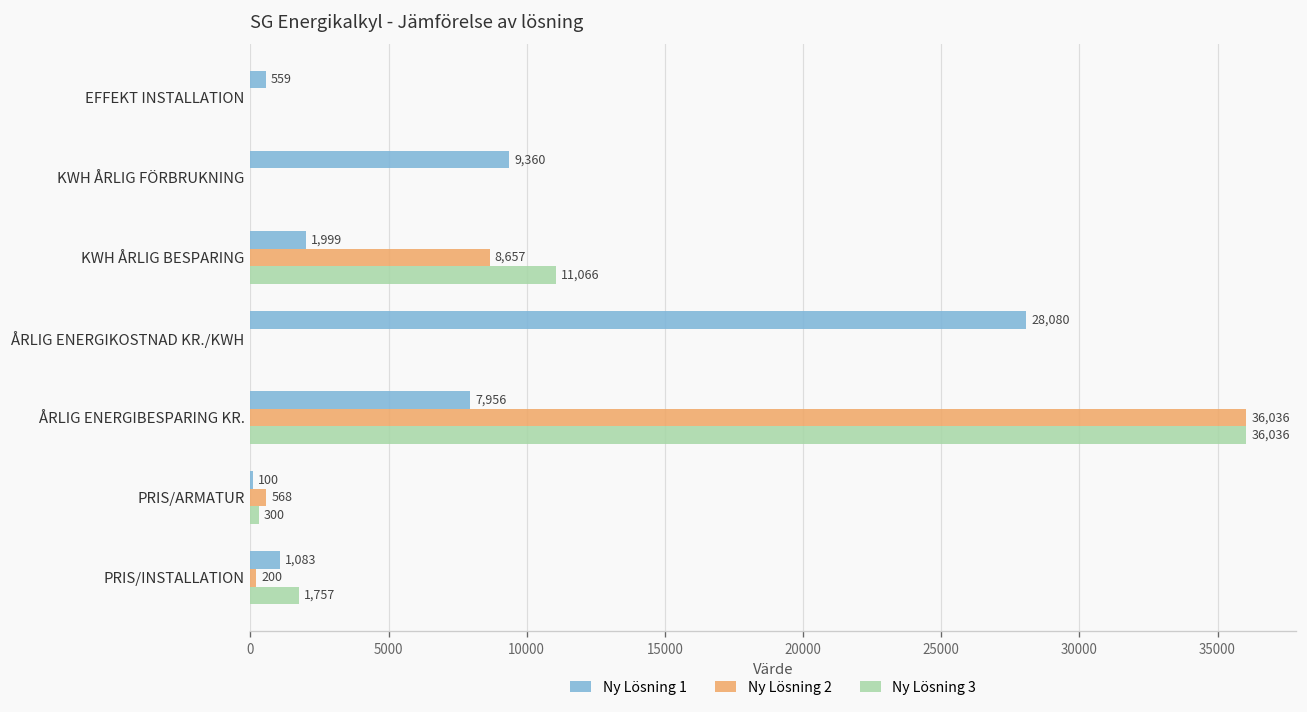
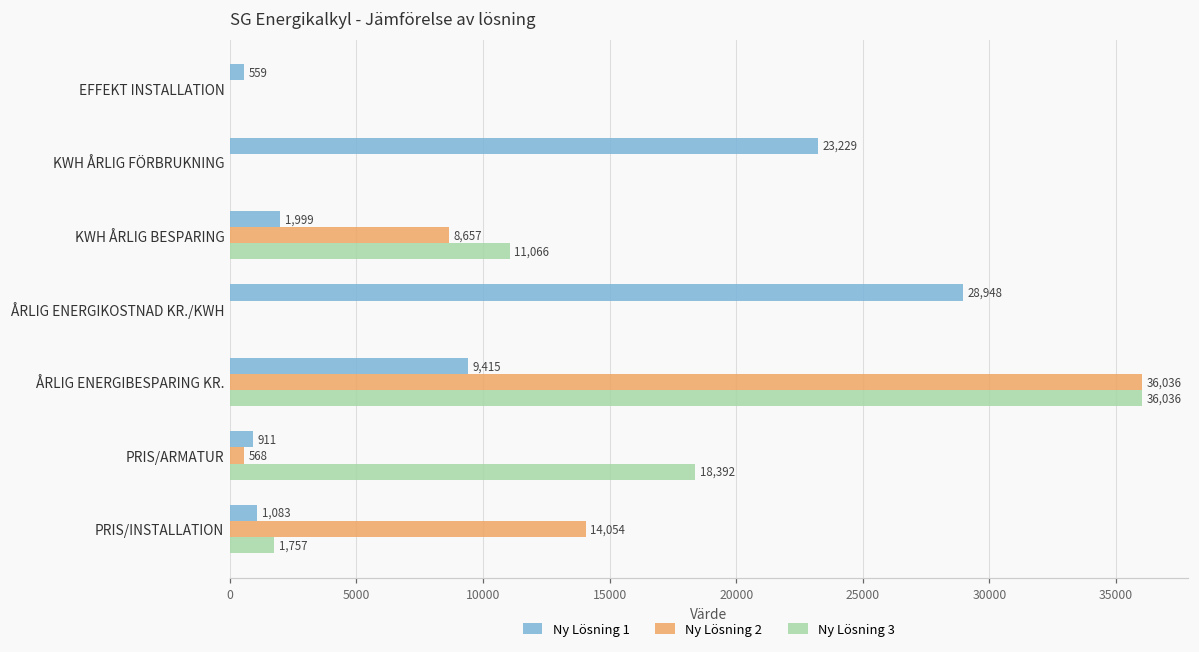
  {
    "Ny Lösning 1": {
      "EFFEKT INSTALLATION": "559",
-     "KWH ÅRLIG FÖRBRUKNING": "9,360",
+     "KWH ÅRLIG FÖRBRUKNING": "23,229",
      "KWH ÅRLIG BESPARING": "1,999",
-     "ÅRLIG ENERGIKOSTNAD KR./KWH": "28,080",
-     "ÅRLIG ENERGIBESPARING KR.": "7,956",
-     "PRIS/ARMATUR": "100",
+     "ÅRLIG ENERGIKOSTNAD KR./KWH": "28,948",
+     "ÅRLIG ENERGIBESPARING KR.": "9,415",
+     "PRIS/ARMATUR": "911",
      "PRIS/INSTALLATION": "1,083"
    },
    "Ny Lösning 2": {
      "KWH ÅRLIG BESPARING": "8,657",
      "ÅRLIG ENERGIBESPARING KR.": "36,036",
      "PRIS/ARMATUR": "568",
-     "PRIS/INSTALLATION": "200"
+     "PRIS/INSTALLATION": "14,054"
    },
    "Ny Lösning 3": {
      "KWH ÅRLIG BESPARING": "11,066",
      "ÅRLIG ENERGIBESPARING KR.": "36,036",
-     "PRIS/ARMATUR": "300",
+     "PRIS/ARMATUR": "18,392",
      "PRIS/INSTALLATION": "1,757"
    }
  }
